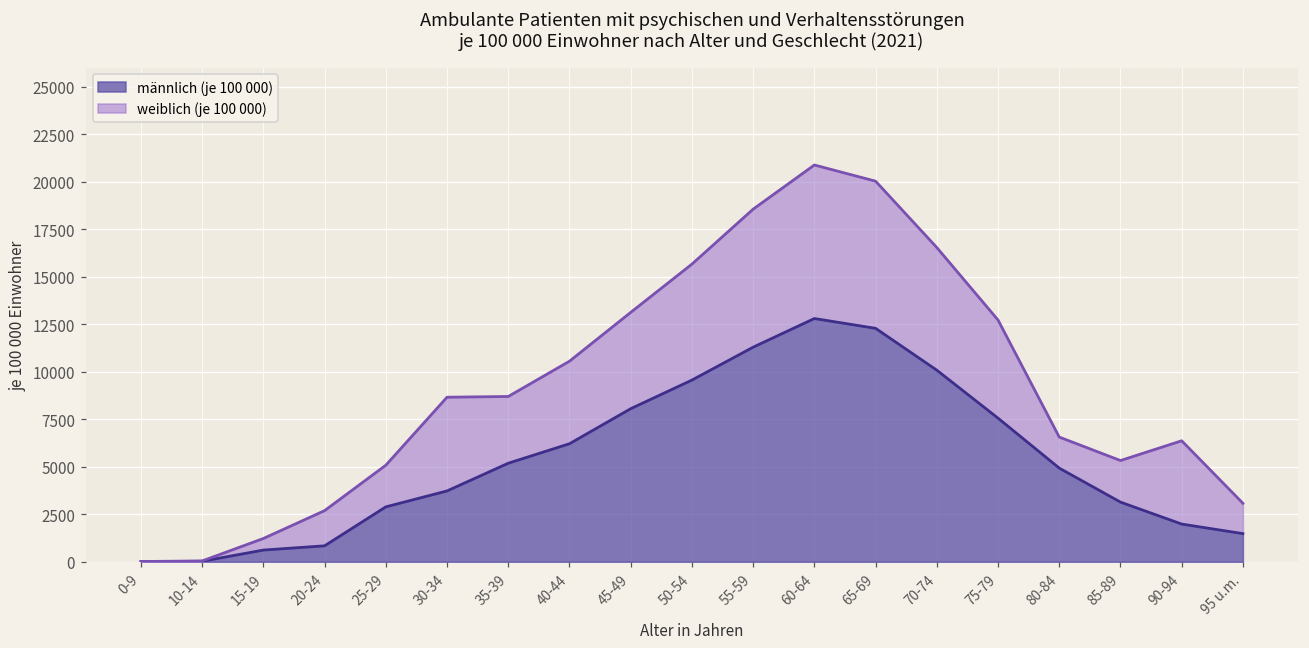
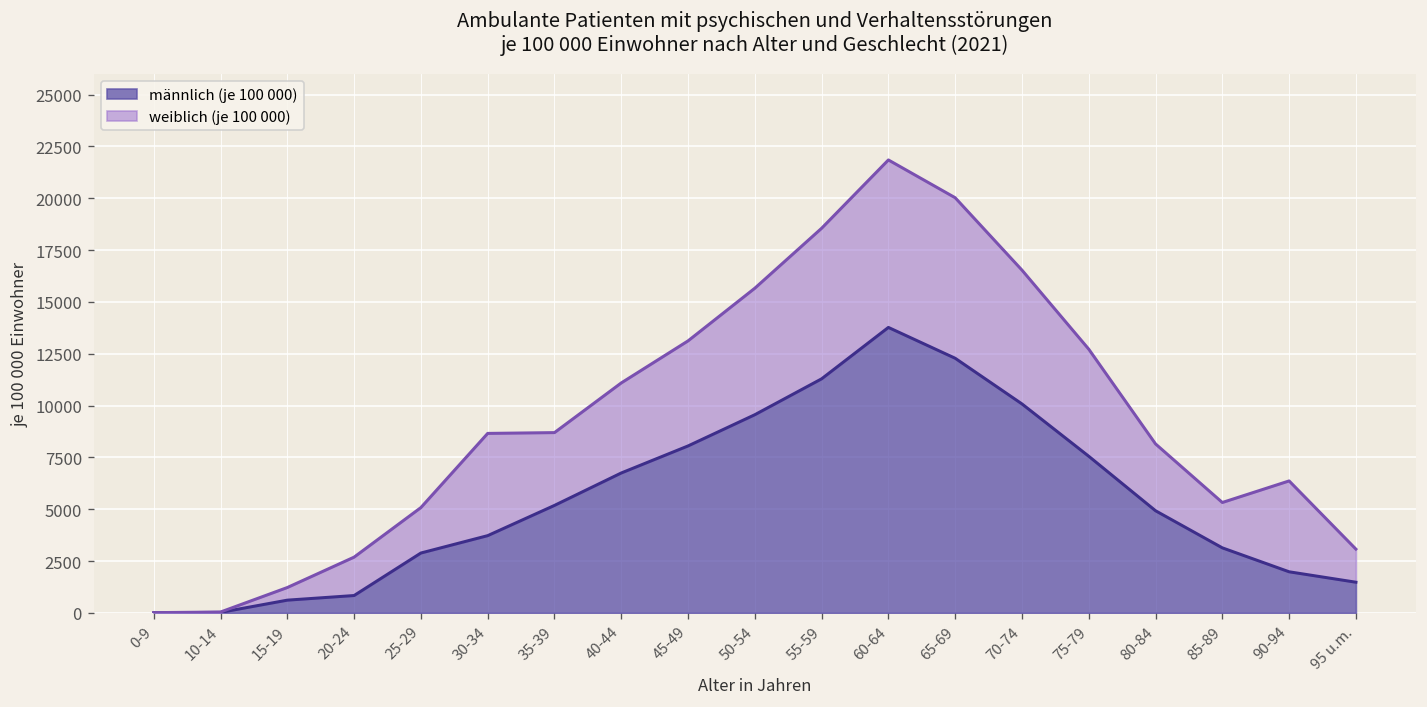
  {
    "männlich (je 100 000)": {
      "15-19": 600,
      "20-24": 800,
      "25-29": 2900,
      "30-34": 3700,
      "35-39": 5200,
-     "40-44": 6200,
+     "40-44": 6700,
      "45-49": 8100,
      "50-54": 9600,
      "55-59": 11300,
-     "60-64": 12800,
+     "60-64": 13800,
      "65-69": 12300,
      "70-74": 10100,
      "75-79": 7600,
      "80-84": 4900,
      "85-89": 3100,
      "90-94": 2000,
      "95 u.m.": 1500
    },
    "weiblich (je 100 000)": {
      "15-19": 600,
      "20-24": 1900,
      "25-29": 2200,
      "30-34": 4900,
      "35-39": 3500,
      "40-44": 4300,
      "45-49": 5100,
      "50-54": 6100,
      "55-59": 7300,
      "60-64": 8100,
      "65-69": 7700,
      "70-74": 6500,
      "75-79": 5200,
-     "80-84": 1600,
+     "80-84": 3200,
      "85-89": 2200,
      "90-94": 4400,
      "95 u.m.": 1600
    }
  }
